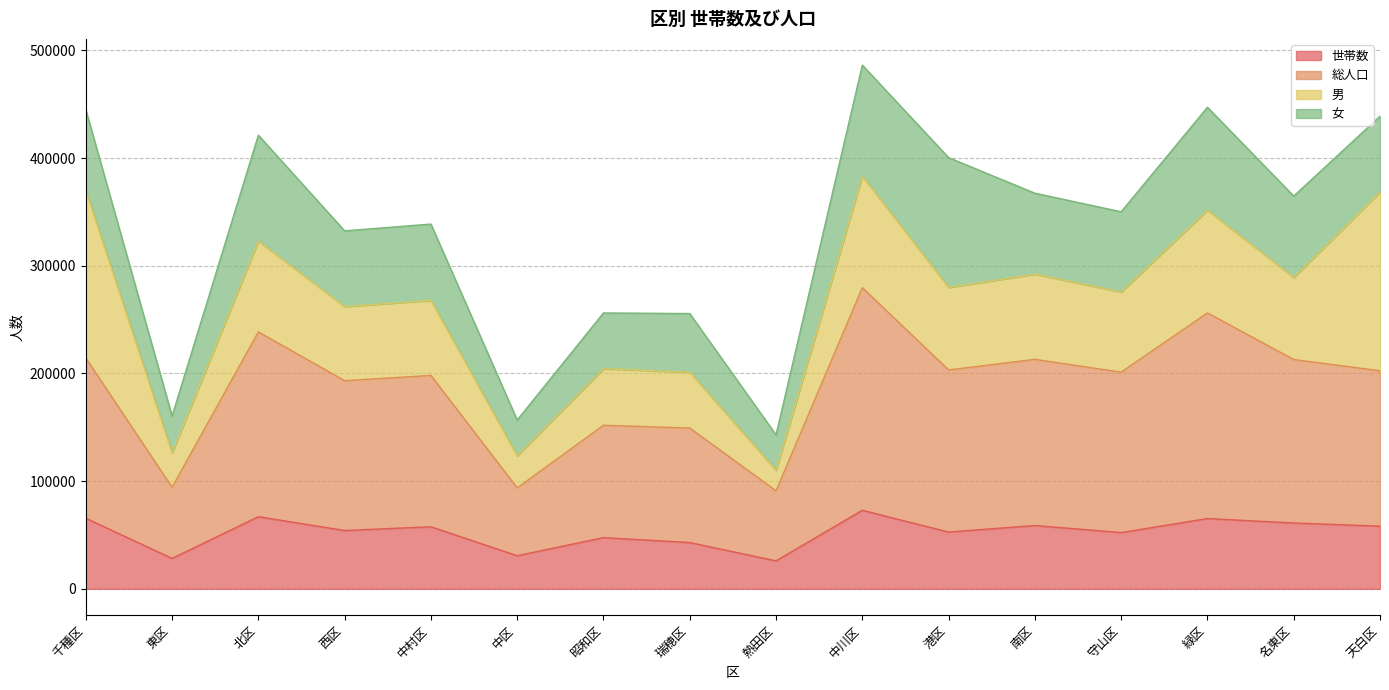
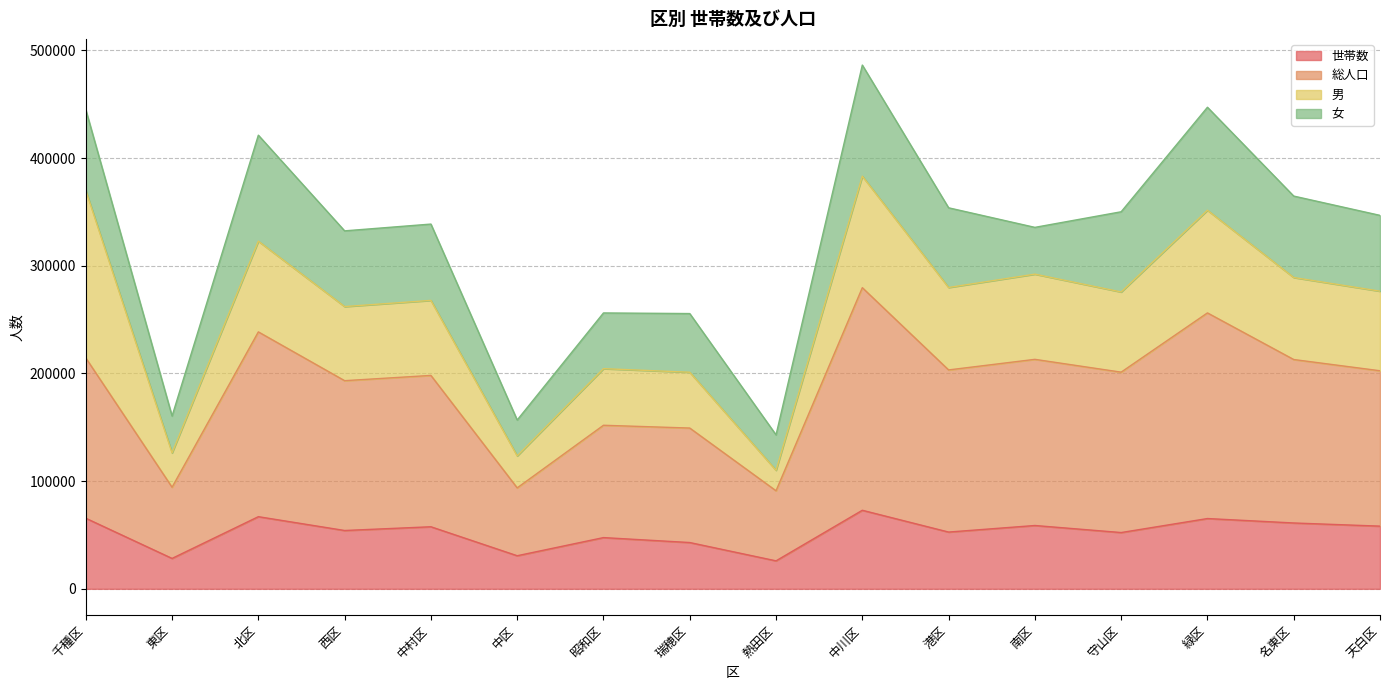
  {
    "男": {
      "千種区": 156000,
      "東区": 32000,
      "北区": 84000,
      "西区": 69000,
      "中村区": 70000,
      "中区": 30000,
      "昭和区": 53000,
      "瑞穂区": 52000,
      "熱田区": 19000,
      "中川区": 104000,
      "港区": 77000,
      "南区": 79000,
      "守山区": 74000,
      "緑区": 95000,
      "名東区": 76000,
-     "天白区": 166000
+     "天白区": 74000
    },
    "女": {
      "千種区": 75000,
      "東区": 34000,
      "北区": 98000,
      "西区": 70000,
      "中村区": 71000,
      "中区": 33000,
      "昭和区": 52000,
      "瑞穂区": 54000,
      "熱田区": 33000,
      "中川区": 103000,
-     "港区": 121000,
-     "南区": 75000,
+     "港区": 74000,
+     "南区": 43000,
      "守山区": 74000,
      "緑区": 96000,
      "名東区": 76000,
      "天白区": 70000
    }
  }
